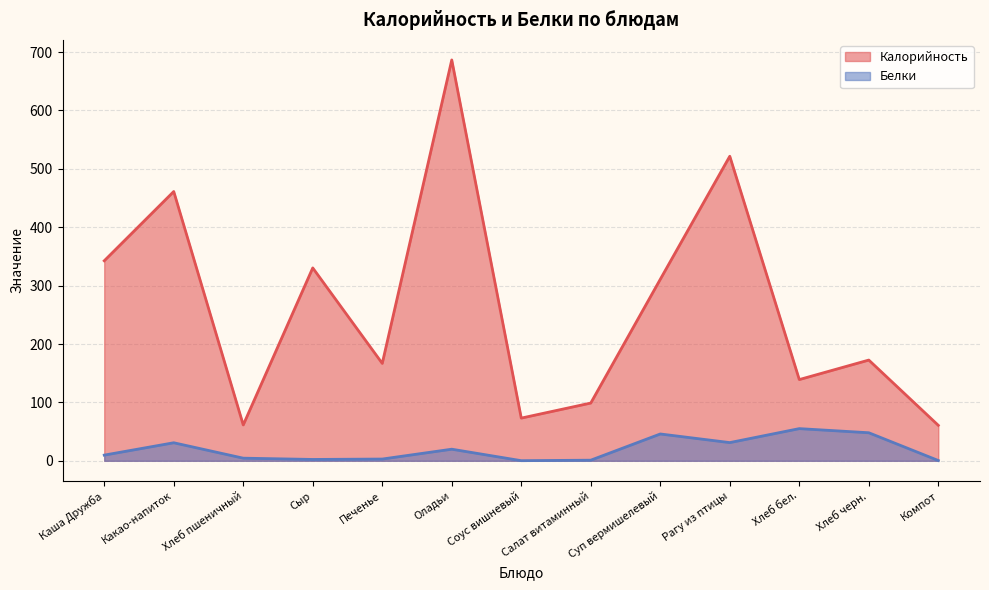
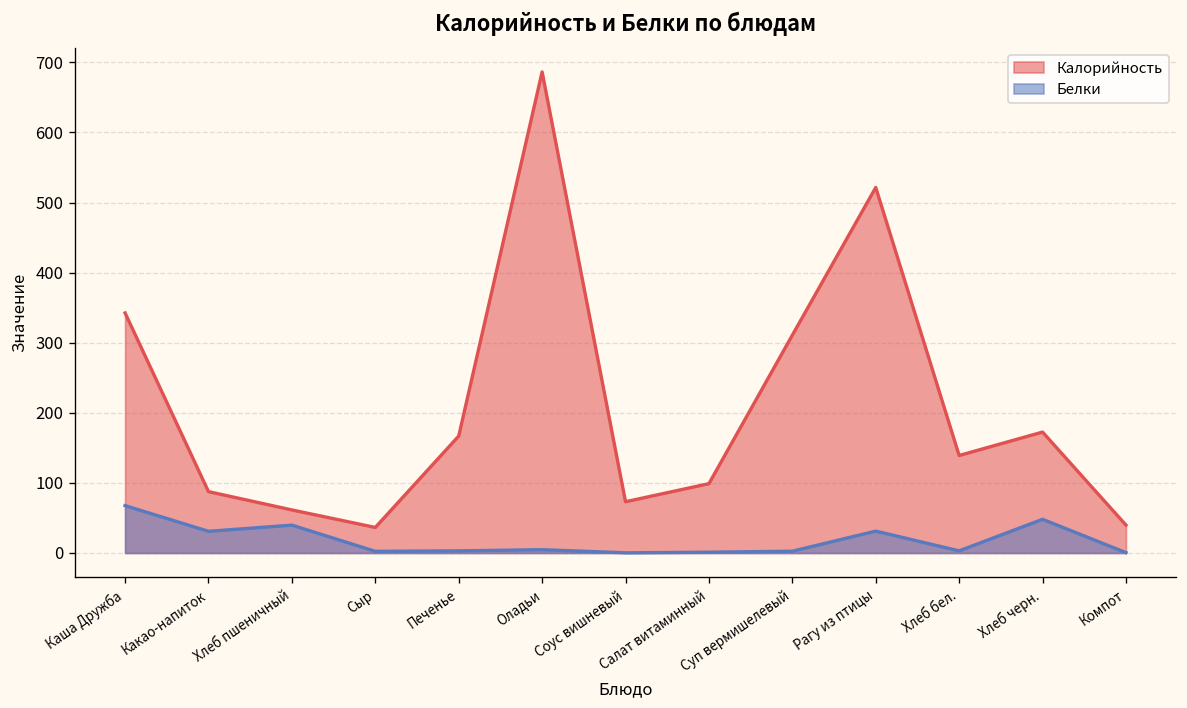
  {
    "Калорийность": {
      "Каша Дружба": 340,
-     "Какао-напиток": 460,
+     "Какао-напиток": 90,
      "Хлеб пшеничный": 60,
-     "Сыр": 330,
+     "Сыр": 40,
      "Печенье": 170,
      "Оладьи": 690,
      "Соус вишневый": 70,
      "Салат витаминный": 100,
      "Суп вермишелевый": 310,
      "Рагу из птицы": 520,
      "Хлеб бел.": 140,
      "Хлеб черн.": 170,
-     "Компот": 60
+     "Компот": 40
    },
    "Белки": {
-     "Каша Дружба": 10,
+     "Каша Дружба": 70,
      "Какао-напиток": 30,
-     "Хлеб пшеничный": 0,
+     "Хлеб пшеничный": 40,
      "Сыр": 0,
      "Печенье": 0,
-     "Оладьи": 20,
+     "Оладьи": 0,
      "Соус вишневый": 0,
      "Салат витаминный": 0,
-     "Суп вермишелевый": 50,
+     "Суп вермишелевый": 0,
      "Рагу из птицы": 30,
-     "Хлеб бел.": 60,
+     "Хлеб бел.": 0,
      "Хлеб черн.": 50,
      "Компот": 0
    }
  }
